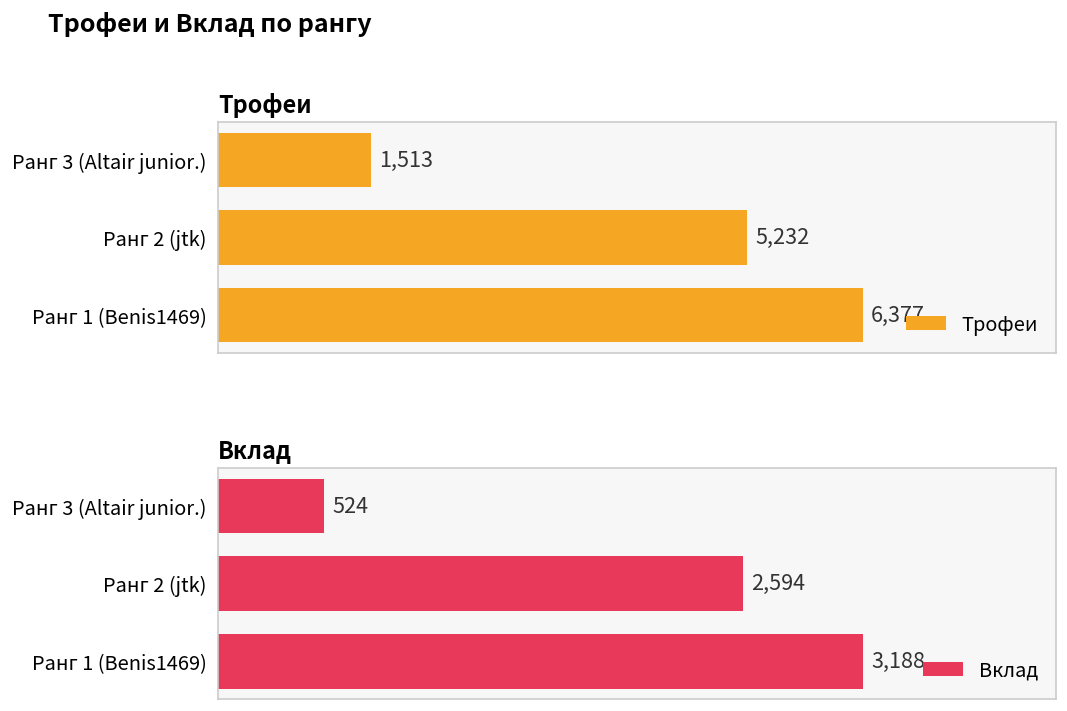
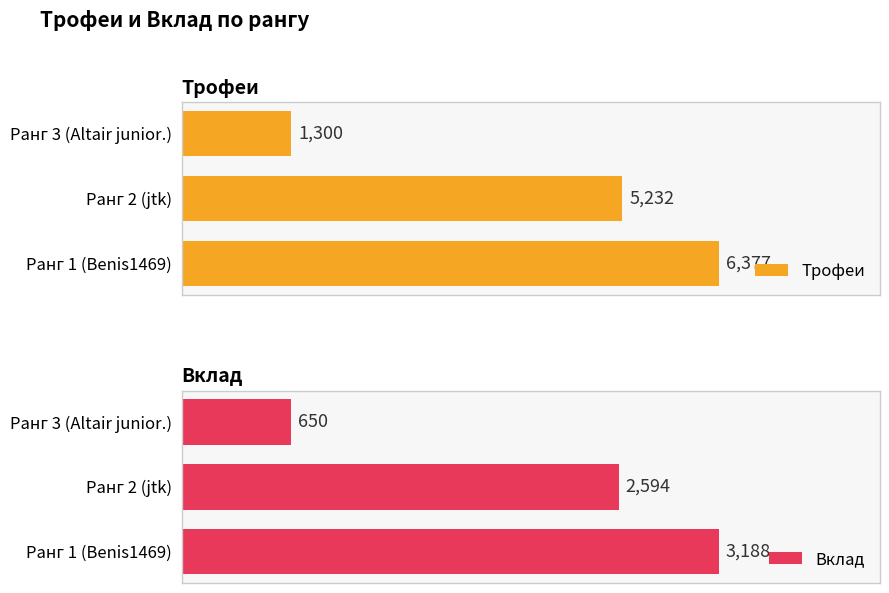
  {
    "Трофеи": {
-     "Ранг 3 (Altair junior.)": "1,513",
+     "Ранг 3 (Altair junior.)": "1,300",
      "Ранг 2 (jtk)": "5,232",
      "Ранг 1 (Benis1469)": "6,377"
    },
    "Вклад": {
-     "Ранг 3 (Altair junior.)": "524",
+     "Ранг 3 (Altair junior.)": "650",
      "Ранг 2 (jtk)": "2,594",
      "Ранг 1 (Benis1469)": "3,188"
    }
  }
